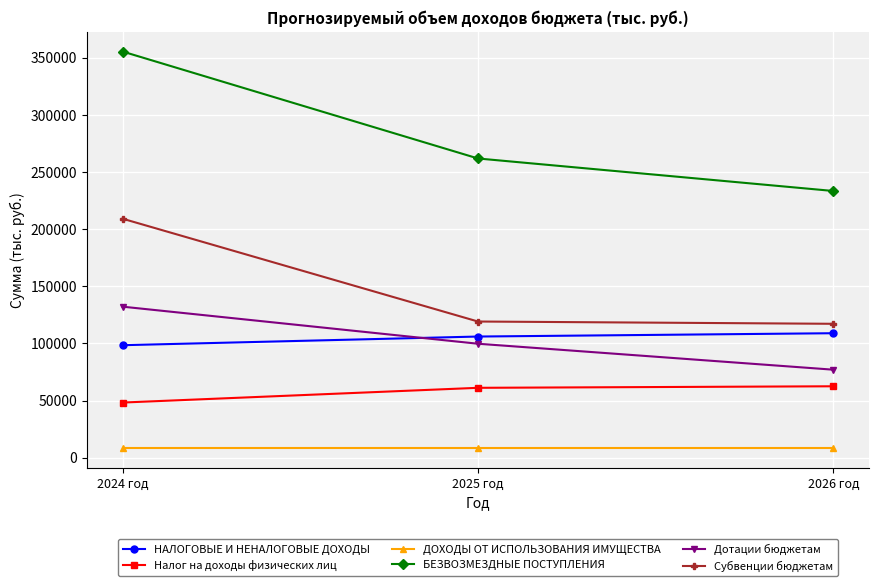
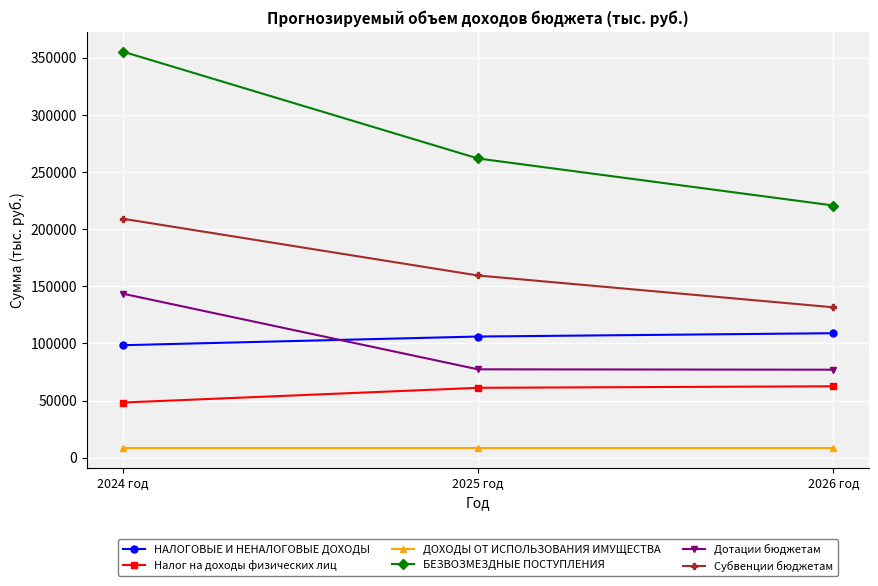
  {
    "НАЛОГОВЫЕ И НЕНАЛОГОВЫЕ ДОХОДЫ": {
      "2024 год": 98000,
      "2025 год": 106000,
      "2026 год": 109000
    },
    "Налог на доходы физических лиц": {
      "2024 год": 48000,
      "2025 год": 61000,
      "2026 год": 62000
    },
    "ДОХОДЫ ОТ ИСПОЛЬЗОВАНИЯ ИМУЩЕСТВА": {
      "2024 год": 8000,
      "2025 год": 8000,
      "2026 год": 8000
    },
    "БЕЗВОЗМЕЗДНЫЕ ПОСТУПЛЕНИЯ": {
      "2024 год": 356000,
      "2025 год": 262000,
-     "2026 год": 233000
+     "2026 год": 221000
    },
    "Дотации бюджетам": {
-     "2024 год": 132000,
-     "2025 год": 100000,
+     "2024 год": 144000,
+     "2025 год": 77000,
      "2026 год": 77000
    },
    "Субвенции бюджетам": {
      "2024 год": 209000,
-     "2025 год": 119000,
-     "2026 год": 117000
+     "2025 год": 159000,
+     "2026 год": 132000
    }
  }
